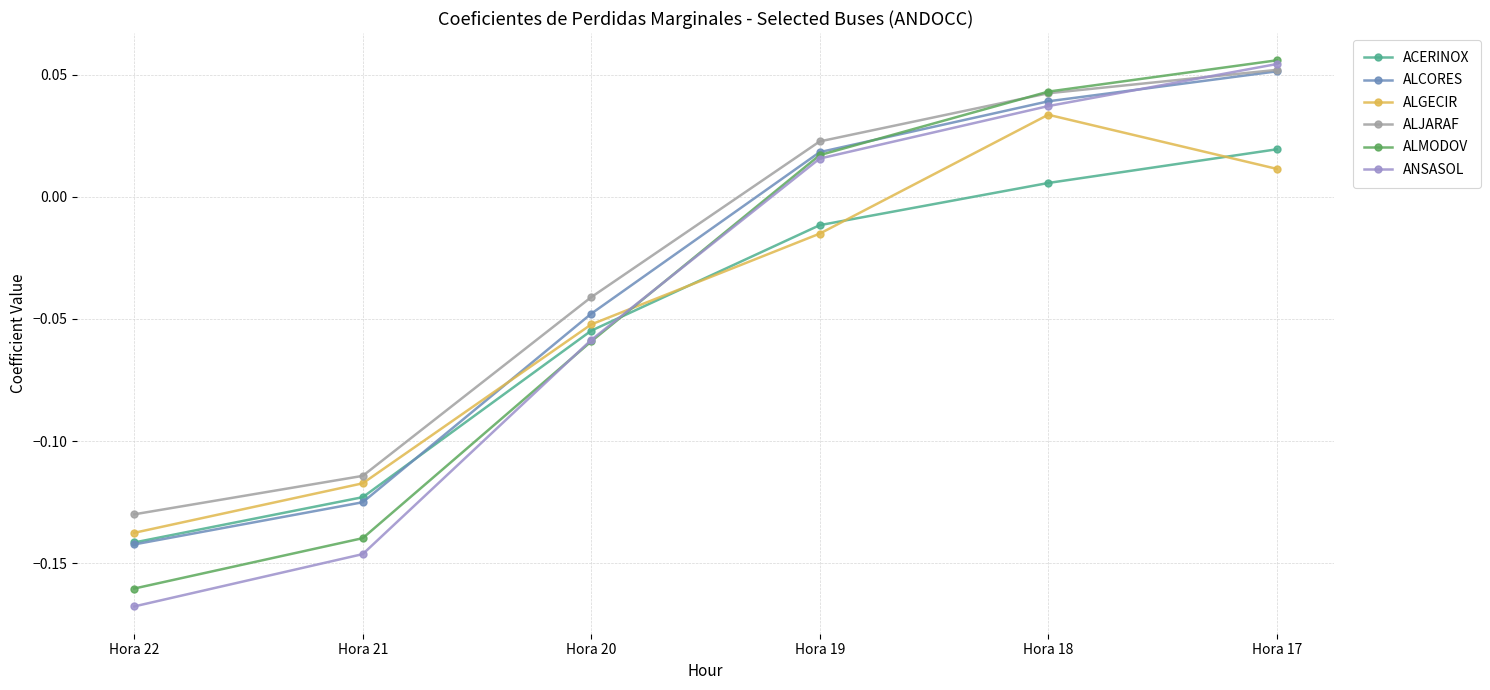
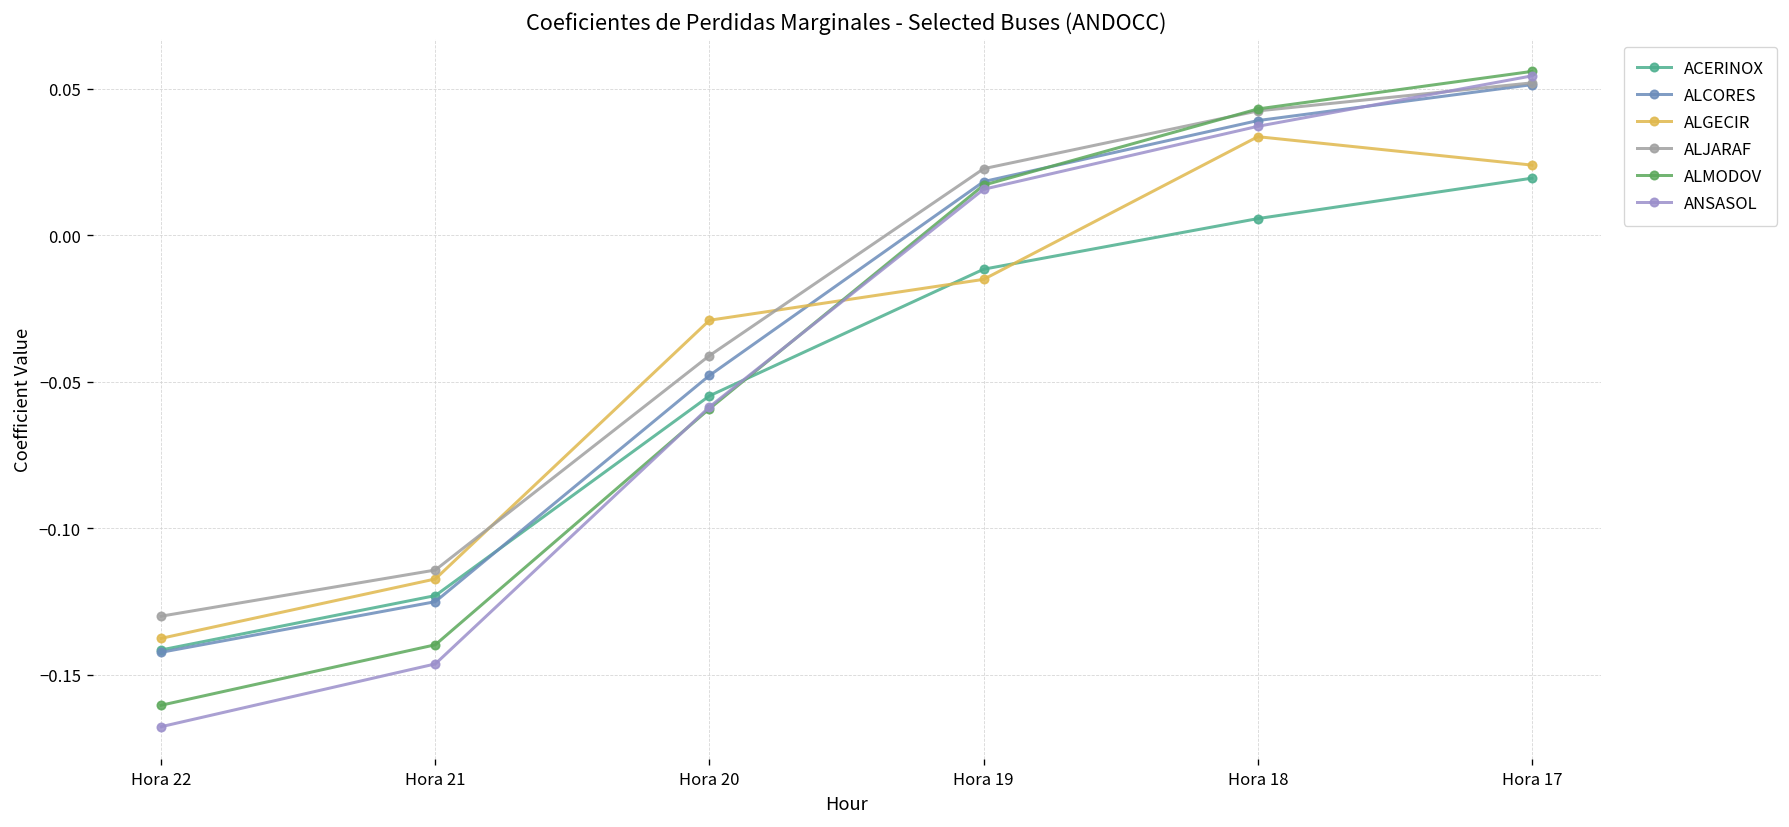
  {
    "ALGECIR": {
      "Hora 22": -0.138,
      "Hora 21": -0.117,
-     "Hora 20": -0.052,
+     "Hora 20": -0.029,
      "Hora 19": -0.015,
      "Hora 18": 0.034,
-     "Hora 17": 0.011
+     "Hora 17": 0.024
    }
  }
